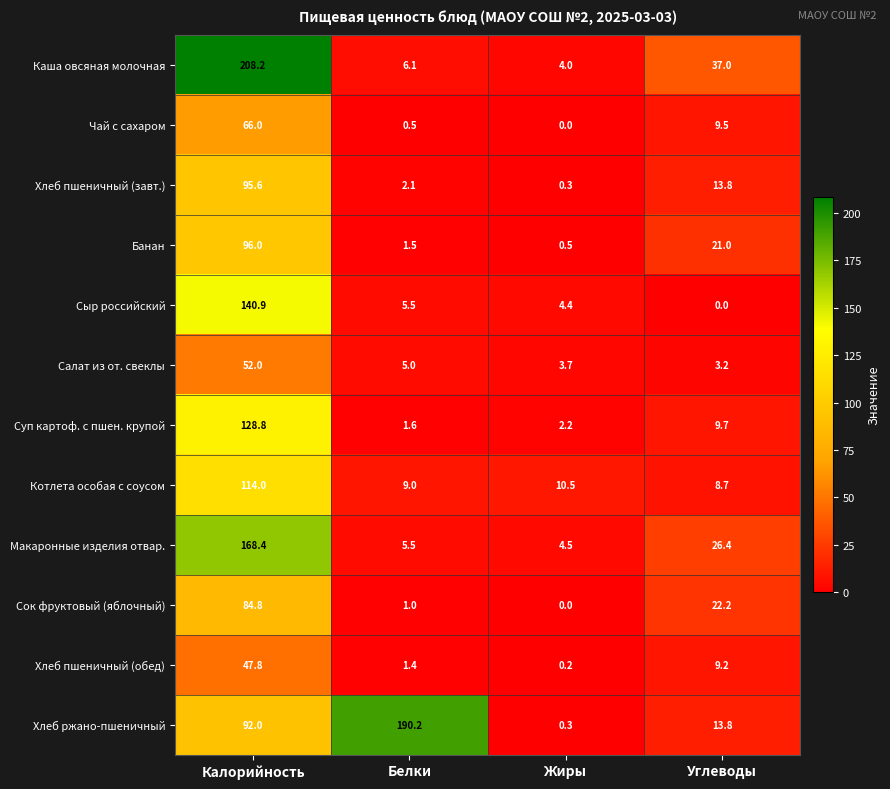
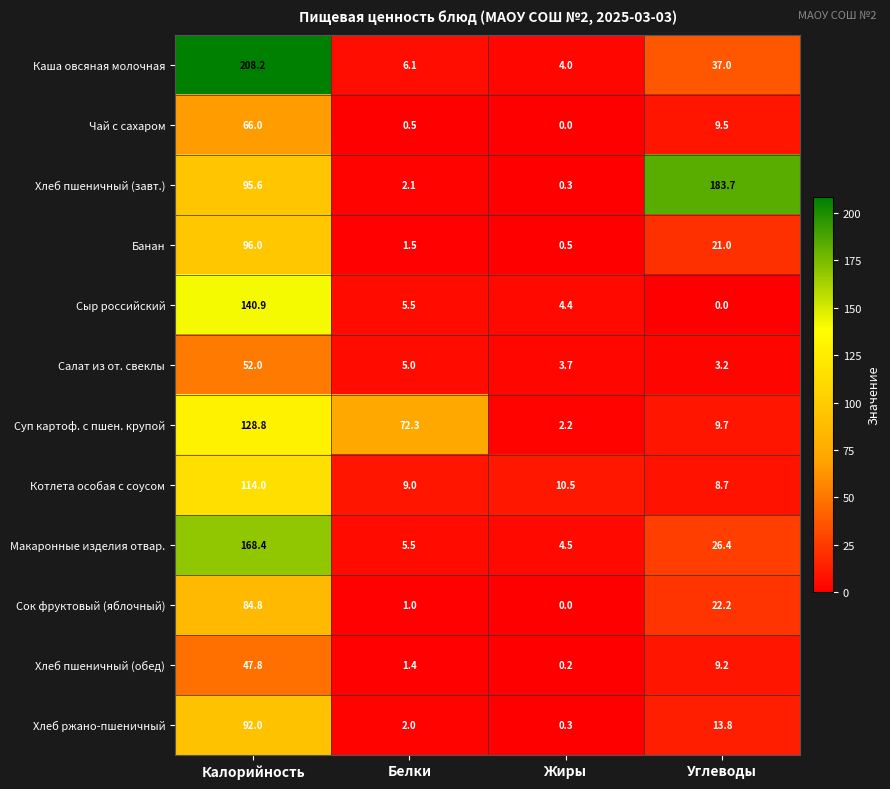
  {
    "Каша овсяная молочная": {
      "Калорийность": 208.2,
      "Белки": 6.1,
      "Жиры": 4.0,
      "Углеводы": 37.0
    },
    "Чай с сахаром": {
      "Калорийность": 66.0,
      "Белки": 0.5,
      "Жиры": 0.0,
      "Углеводы": 9.5
    },
    "Хлеб пшеничный (завт.)": {
      "Калорийность": 95.6,
      "Белки": 2.1,
      "Жиры": 0.3,
-     "Углеводы": 13.8
+     "Углеводы": 183.7
    },
    "Банан": {
      "Калорийность": 96.0,
      "Белки": 1.5,
      "Жиры": 0.5,
      "Углеводы": 21.0
    },
    "Сыр российский": {
      "Калорийность": 140.9,
      "Белки": 5.5,
      "Жиры": 4.4,
      "Углеводы": 0.0
    },
    "Салат из от. свеклы": {
      "Калорийность": 52.0,
      "Белки": 5.0,
      "Жиры": 3.7,
      "Углеводы": 3.2
    },
    "Суп картоф. с пшен. крупой": {
      "Калорийность": 128.8,
-     "Белки": 1.6,
+     "Белки": 72.3,
      "Жиры": 2.2,
      "Углеводы": 9.7
    },
    "Котлета особая с соусом": {
      "Калорийность": 114.0,
      "Белки": 9.0,
      "Жиры": 10.5,
      "Углеводы": 8.7
    },
    "Макаронные изделия отвар.": {
      "Калорийность": 168.4,
      "Белки": 5.5,
      "Жиры": 4.5,
      "Углеводы": 26.4
    },
    "Сок фруктовый (яблочный)": {
      "Калорийность": 84.8,
      "Белки": 1.0,
      "Жиры": 0.0,
      "Углеводы": 22.2
    },
    "Хлеб пшеничный (обед)": {
      "Калорийность": 47.8,
      "Белки": 1.4,
      "Жиры": 0.2,
      "Углеводы": 9.2
    },
    "Хлеб ржано-пшеничный": {
      "Калорийность": 92.0,
-     "Белки": 190.2,
+     "Белки": 2.0,
      "Жиры": 0.3,
      "Углеводы": 13.8
    }
  }
